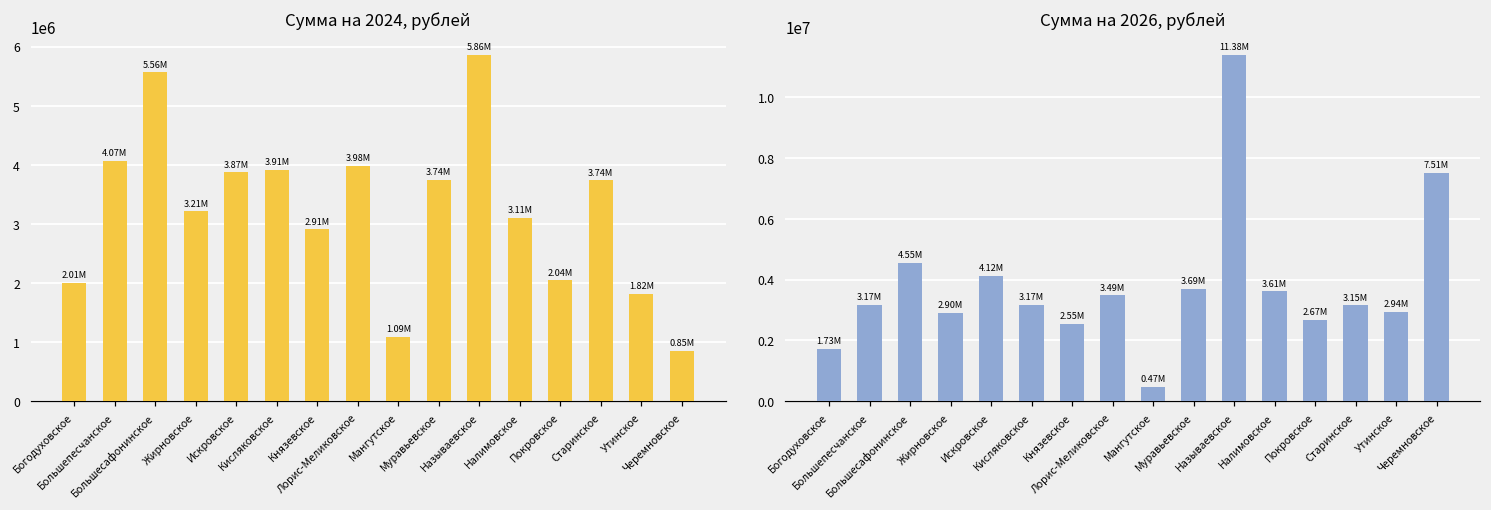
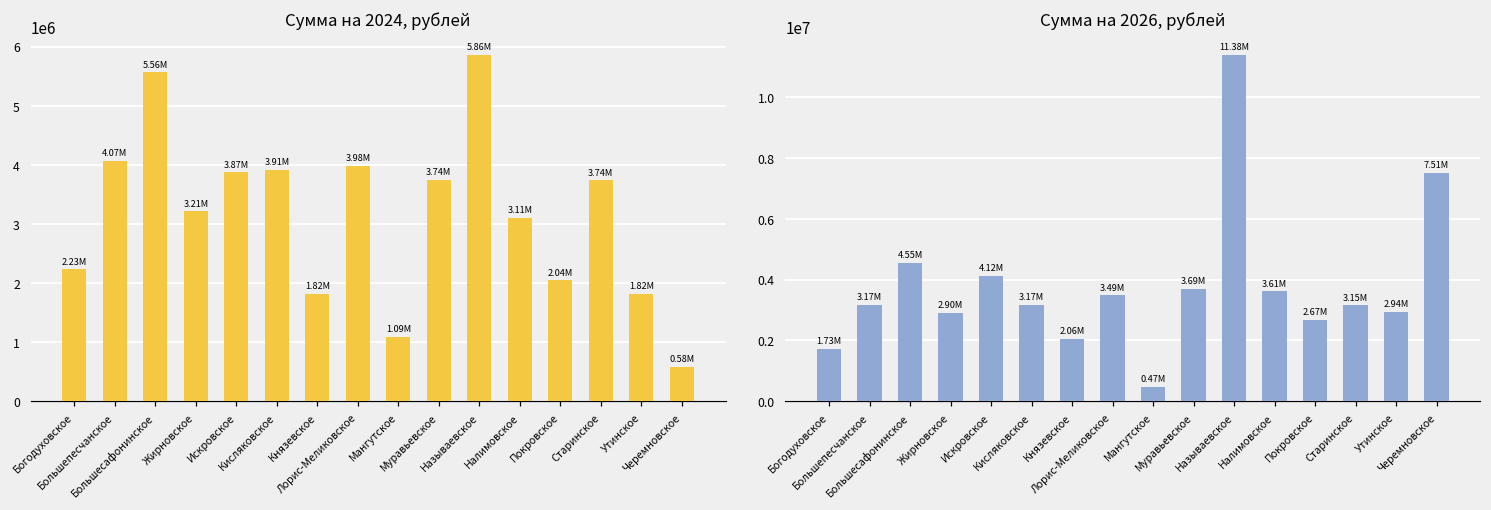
  {
    "Сумма на 2024, рублей": {
-     "Богодуховское": "2.01M",
+     "Богодуховское": "2.23M",
      "Большепесчанское": "4.07M",
      "Большесафонинское": "5.56M",
      "Жирновское": "3.21M",
      "Искровское": "3.87M",
      "Кисляковское": "3.91M",
-     "Князевское": "2.91M",
+     "Князевское": "1.82M",
      "Лорис-Меликовское": "3.98M",
      "Мангутское": "1.09M",
      "Муравьевское": "3.74M",
      "Называевское": "5.86M",
      "Налимовское": "3.11M",
      "Покровское": "2.04M",
      "Старинское": "3.74M",
      "Утинское": "1.82M",
-     "Черемновское": "0.85M"
+     "Черемновское": "0.58M"
    },
    "Сумма на 2026, рублей": {
      "Богодуховское": "1.73M",
      "Большепесчанское": "3.17M",
      "Большесафонинское": "4.55M",
      "Жирновское": "2.90M",
      "Искровское": "4.12M",
      "Кисляковское": "3.17M",
-     "Князевское": "2.55M",
+     "Князевское": "2.06M",
      "Лорис-Меликовское": "3.49M",
      "Мангутское": "0.47M",
      "Муравьевское": "3.69M",
      "Называевское": "11.38M",
      "Налимовское": "3.61M",
      "Покровское": "2.67M",
      "Старинское": "3.15M",
      "Утинское": "2.94M",
      "Черемновское": "7.51M"
    }
  }
